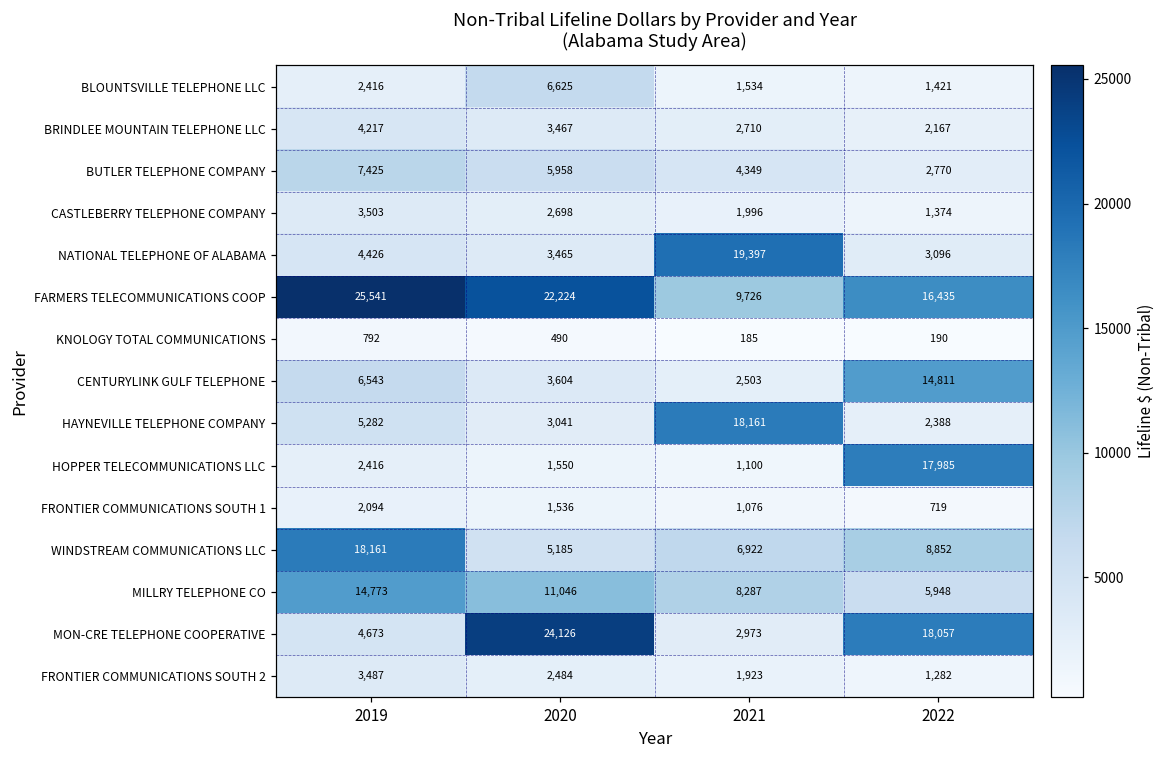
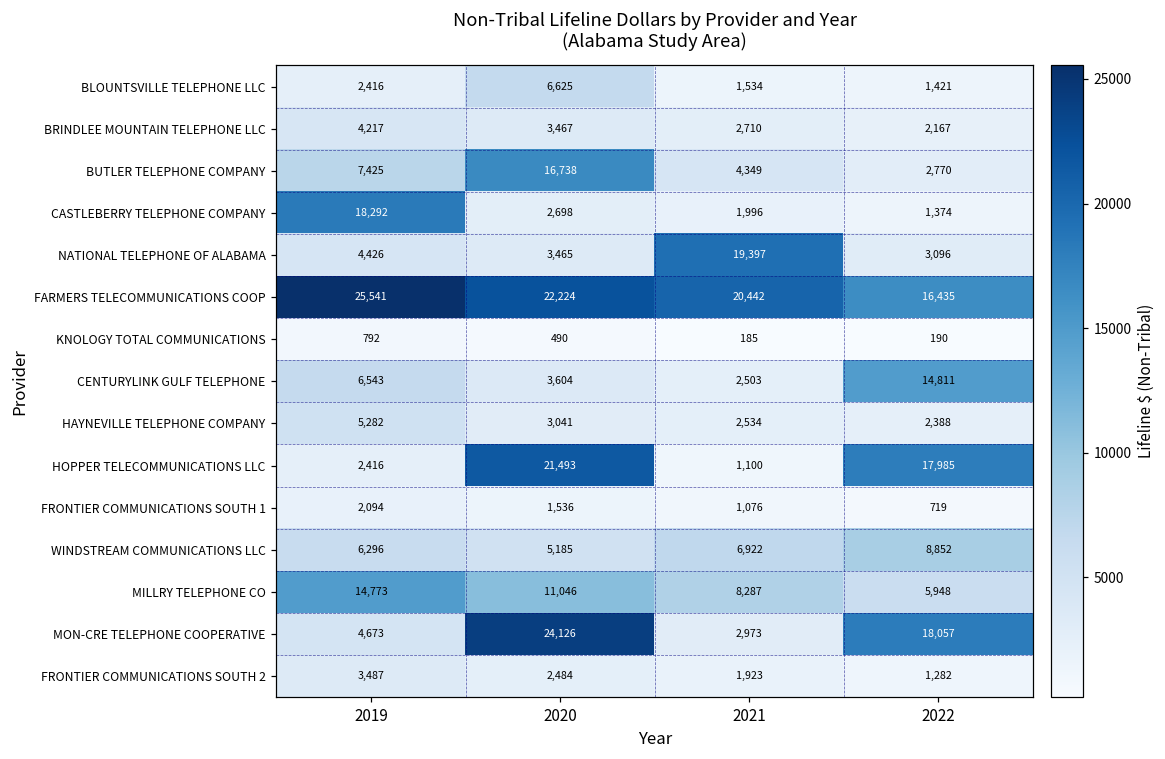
  {
    "BLOUNTSVILLE TELEPHONE LLC": {
      "2019": "2,416",
      "2020": "6,625",
      "2021": "1,534",
      "2022": "1,421"
    },
    "BRINDLEE MOUNTAIN TELEPHONE LLC": {
      "2019": "4,217",
      "2020": "3,467",
      "2021": "2,710",
      "2022": "2,167"
    },
    "BUTLER TELEPHONE COMPANY": {
      "2019": "7,425",
-     "2020": "5,958",
+     "2020": "16,738",
      "2021": "4,349",
      "2022": "2,770"
    },
    "CASTLEBERRY TELEPHONE COMPANY": {
-     "2019": "3,503",
+     "2019": "18,292",
      "2020": "2,698",
      "2021": "1,996",
      "2022": "1,374"
    },
    "NATIONAL TELEPHONE OF ALABAMA": {
      "2019": "4,426",
      "2020": "3,465",
      "2021": "19,397",
      "2022": "3,096"
    },
    "FARMERS TELECOMMUNICATIONS COOP": {
      "2019": "25,541",
      "2020": "22,224",
-     "2021": "9,726",
+     "2021": "20,442",
      "2022": "16,435"
    },
    "KNOLOGY TOTAL COMMUNICATIONS": {
      "2019": "792",
      "2020": "490",
      "2021": "185",
      "2022": "190"
    },
    "CENTURYLINK GULF TELEPHONE": {
      "2019": "6,543",
      "2020": "3,604",
      "2021": "2,503",
      "2022": "14,811"
    },
    "HAYNEVILLE TELEPHONE COMPANY": {
      "2019": "5,282",
      "2020": "3,041",
-     "2021": "18,161",
+     "2021": "2,534",
      "2022": "2,388"
    },
    "HOPPER TELECOMMUNICATIONS LLC": {
      "2019": "2,416",
-     "2020": "1,550",
+     "2020": "21,493",
      "2021": "1,100",
      "2022": "17,985"
    },
    "FRONTIER COMMUNICATIONS SOUTH 1": {
      "2019": "2,094",
      "2020": "1,536",
      "2021": "1,076",
      "2022": "719"
    },
    "WINDSTREAM COMMUNICATIONS LLC": {
-     "2019": "18,161",
+     "2019": "6,296",
      "2020": "5,185",
      "2021": "6,922",
      "2022": "8,852"
    },
    "MILLRY TELEPHONE CO": {
      "2019": "14,773",
      "2020": "11,046",
      "2021": "8,287",
      "2022": "5,948"
    },
    "MON-CRE TELEPHONE COOPERATIVE": {
      "2019": "4,673",
      "2020": "24,126",
      "2021": "2,973",
      "2022": "18,057"
    },
    "FRONTIER COMMUNICATIONS SOUTH 2": {
      "2019": "3,487",
      "2020": "2,484",
      "2021": "1,923",
      "2022": "1,282"
    }
  }
